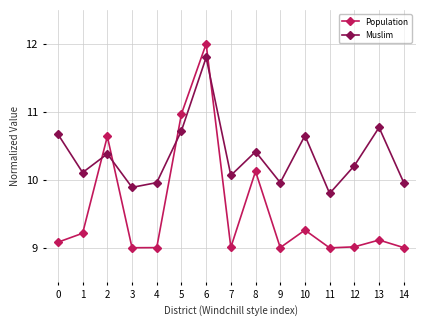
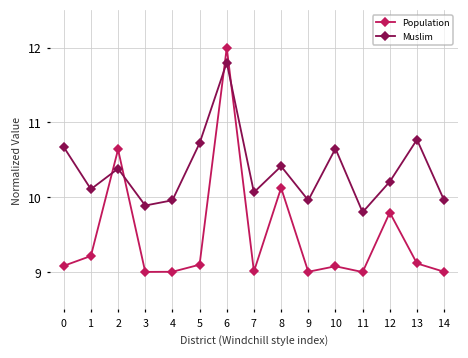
  {
    "Population": {
      "0": 9.1,
      "1": 9.2,
      "2": 10.6,
      "3": 9.0,
      "4": 9.0,
-     "5": 11.0,
+     "5": 9.1,
      "6": 12.0,
      "7": 9.0,
      "8": 10.1,
      "9": 9.0,
-     "10": 9.3,
+     "10": 9.1,
      "11": 9.0,
-     "12": 9.0,
+     "12": 9.8,
      "13": 9.1,
      "14": 9.0
    },
    "Muslim": {
      "0": 10.7,
      "1": 10.1,
      "2": 10.4,
      "3": 9.9,
      "4": 10.0,
      "5": 10.7,
      "6": 11.8,
      "7": 10.1,
      "8": 10.4,
      "9": 10.0,
      "10": 10.7,
      "11": 9.8,
      "12": 10.2,
      "13": 10.8,
      "14": 10.0
    }
  }
